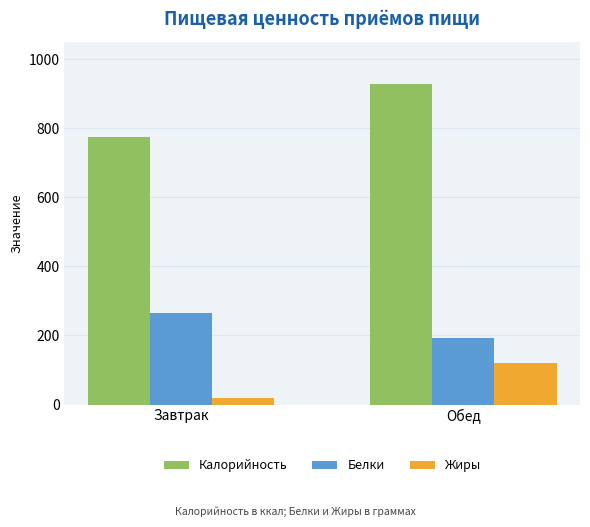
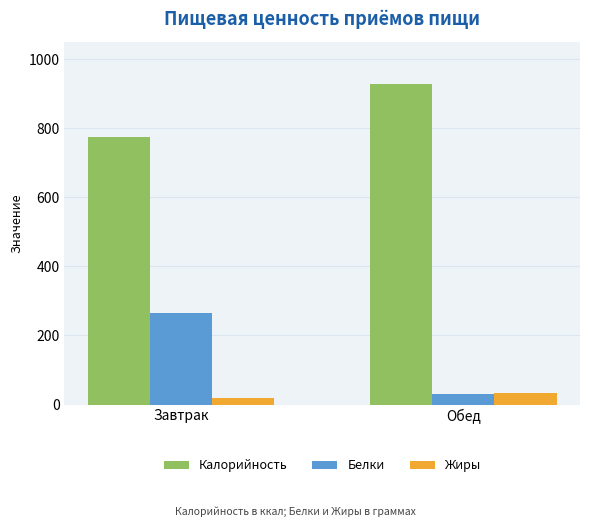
  {
    "Калорийность": {
      "Завтрак": 780,
      "Обед": 930
    },
    "Белки": {
      "Завтрак": 270,
-     "Обед": 190
+     "Обед": 30
    },
    "Жиры": {
      "Завтрак": 20,
-     "Обед": 120
+     "Обед": 30
    }
  }
